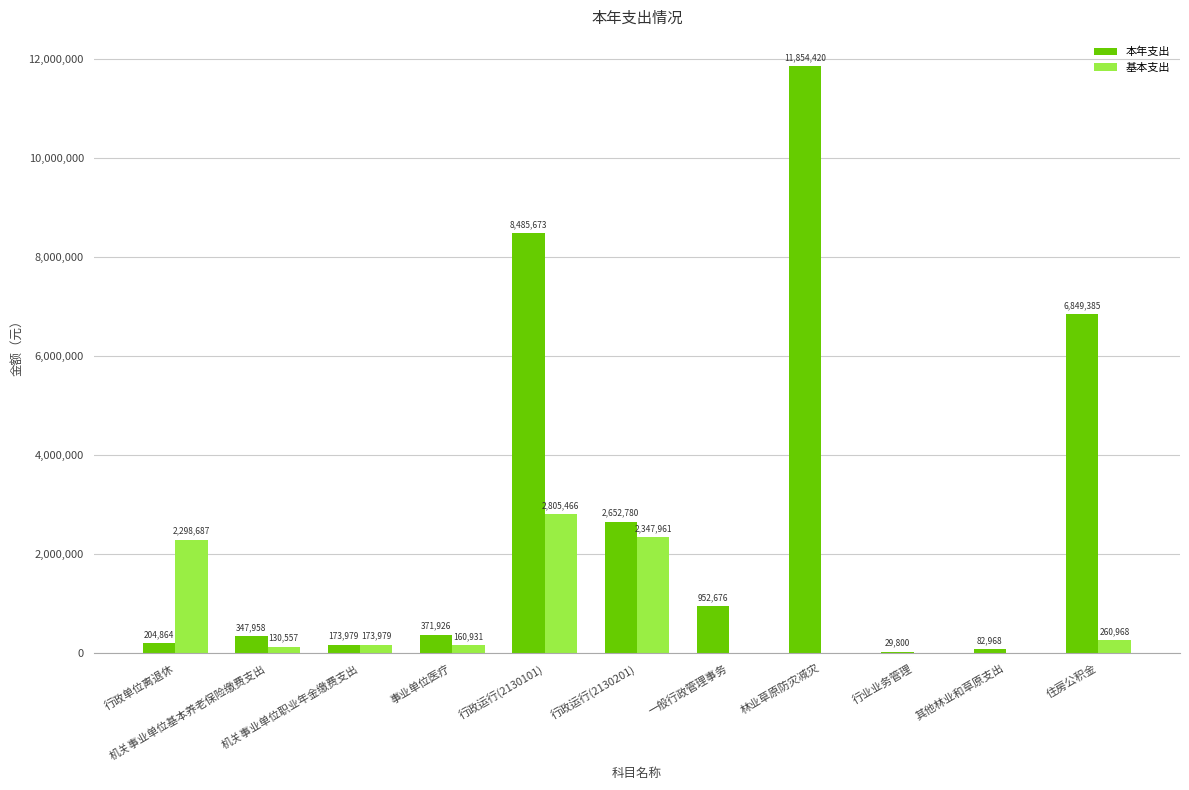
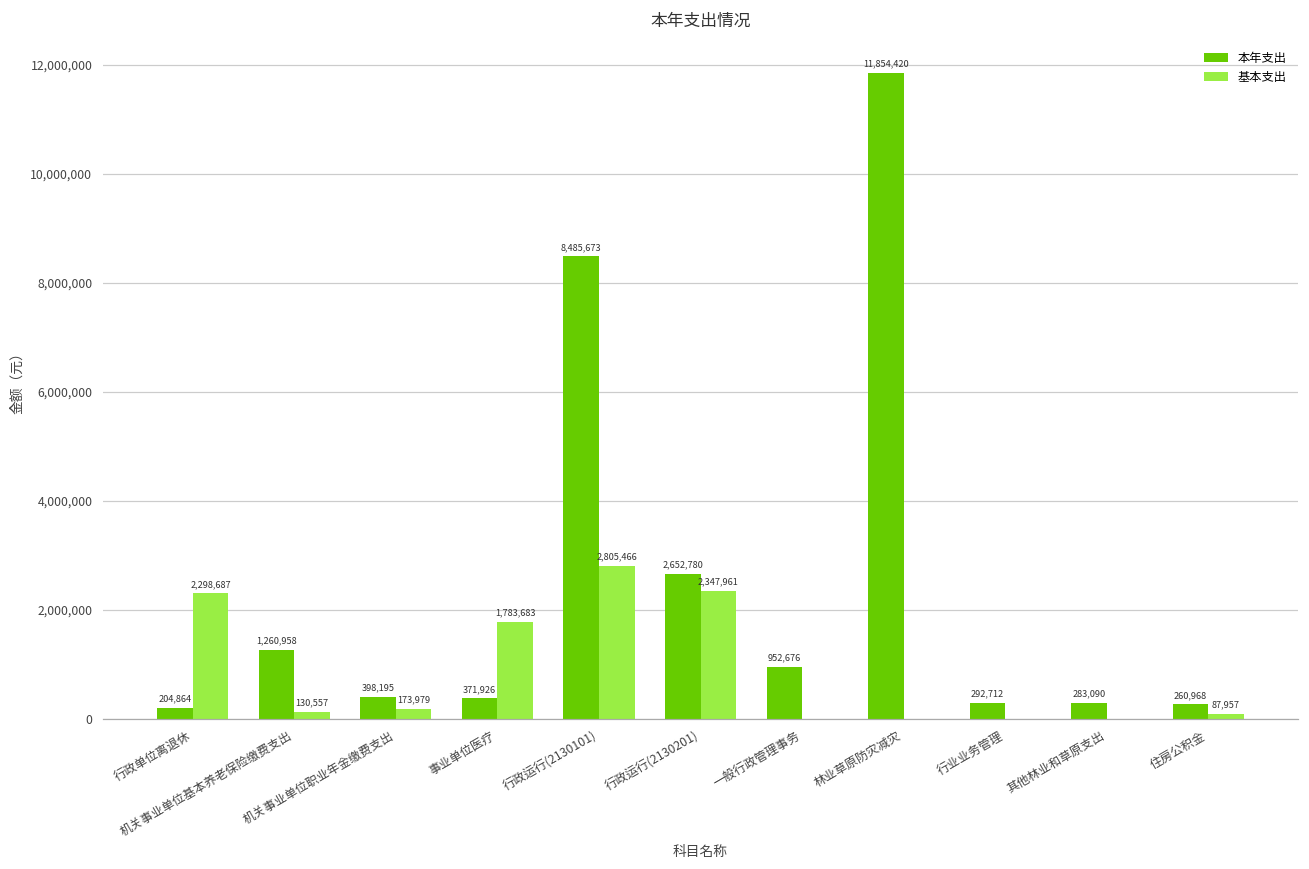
  {
    "本年支出": {
      "行政单位离退休": "204,864",
-     "机关事业单位基本养老保险缴费支出": "347,958",
-     "机关事业单位职业年金缴费支出": "173,979",
+     "机关事业单位基本养老保险缴费支出": "1,260,958",
+     "机关事业单位职业年金缴费支出": "398,195",
      "事业单位医疗": "371,926",
      "行政运行(2130101)": "8,485,673",
      "行政运行(2130201)": "2,652,780",
      "一般行政管理事务": "952,676",
      "林业草原防灾减灾": "11,854,420",
-     "行业业务管理": "29,800",
-     "其他林业和草原支出": "82,968",
-     "住房公积金": "6,849,385"
+     "行业业务管理": "292,712",
+     "其他林业和草原支出": "283,090",
+     "住房公积金": "260,968"
    },
    "基本支出": {
      "行政单位离退休": "2,298,687",
      "机关事业单位基本养老保险缴费支出": "130,557",
      "机关事业单位职业年金缴费支出": "173,979",
-     "事业单位医疗": "160,931",
+     "事业单位医疗": "1,783,683",
      "行政运行(2130101)": "2,805,466",
      "行政运行(2130201)": "2,347,961",
-     "住房公积金": "260,968"
+     "住房公积金": "87,957"
    }
  }
